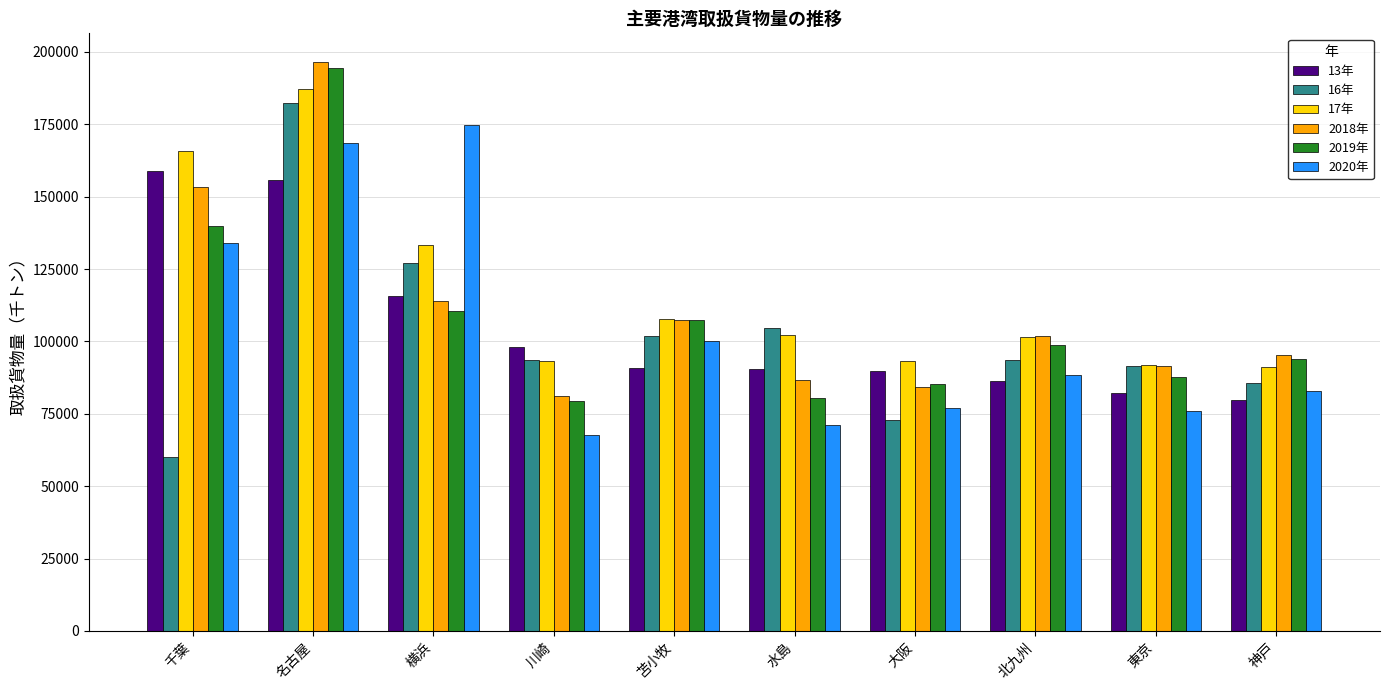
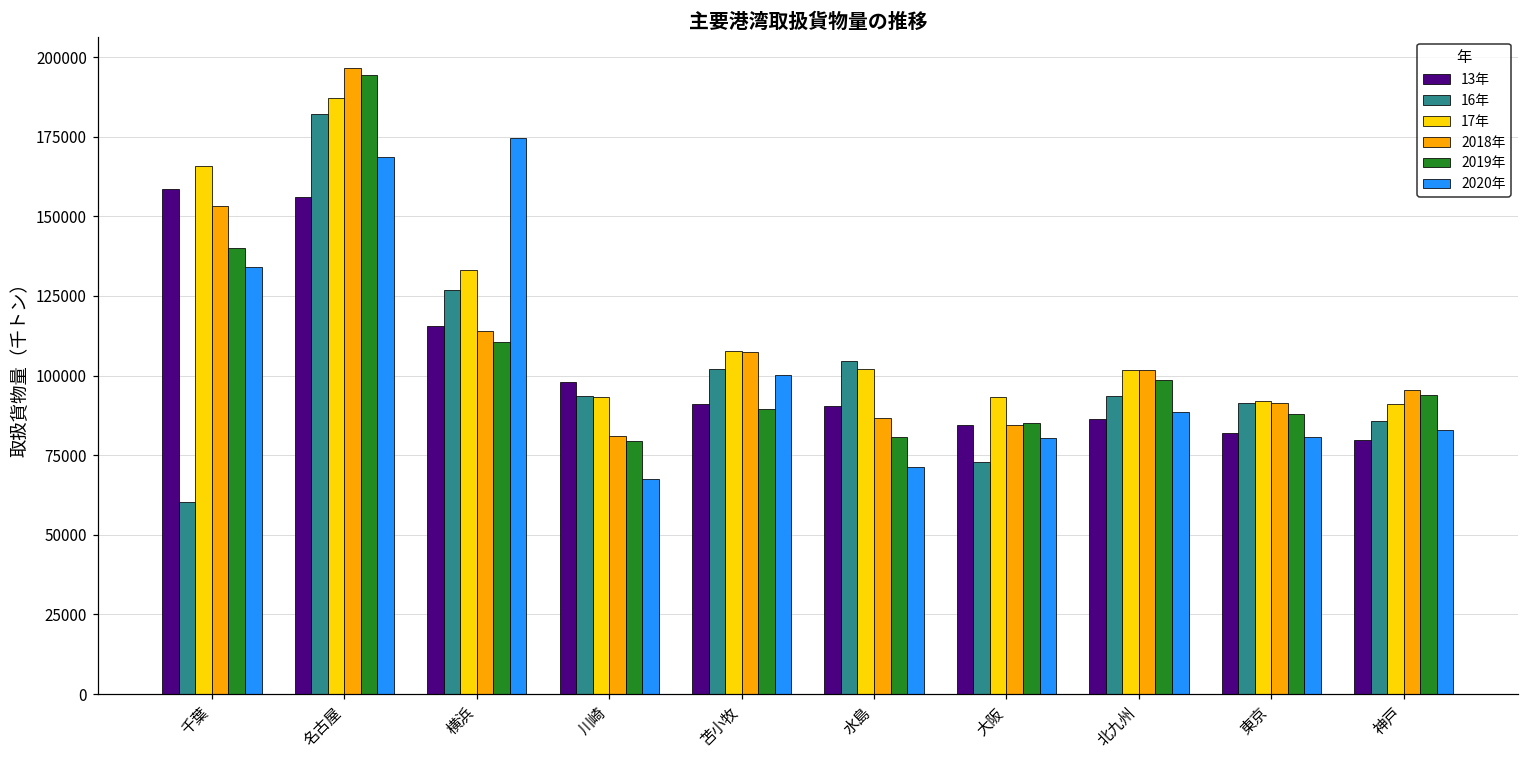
  {
    "13年": {
      "千葉": 159000,
      "名古屋": 156000,
      "横浜": 116000,
      "川崎": 98000,
      "苫小牧": 91000,
      "水島": 90000,
-     "大阪": 90000,
+     "大阪": 85000,
      "北九州": 86000,
      "東京": 82000,
      "神戸": 80000
    },
    "16年": {
      "千葉": 60000,
      "名古屋": 182000,
      "横浜": 127000,
      "川崎": 94000,
      "苫小牧": 102000,
      "水島": 104000,
      "大阪": 73000,
      "北九州": 94000,
      "東京": 91000,
      "神戸": 86000
    },
    "2019年": {
      "千葉": 140000,
      "名古屋": 194000,
      "横浜": 111000,
      "川崎": 79000,
-     "苫小牧": 107000,
+     "苫小牧": 90000,
      "水島": 81000,
      "大阪": 85000,
      "北九州": 99000,
      "東京": 88000,
      "神戸": 94000
    },
    "2020年": {
      "千葉": 134000,
      "名古屋": 169000,
      "横浜": 175000,
      "川崎": 68000,
      "苫小牧": 100000,
      "水島": 71000,
-     "大阪": 77000,
+     "大阪": 81000,
      "北九州": 88000,
-     "東京": 76000,
+     "東京": 81000,
      "神戸": 83000
    }
  }
